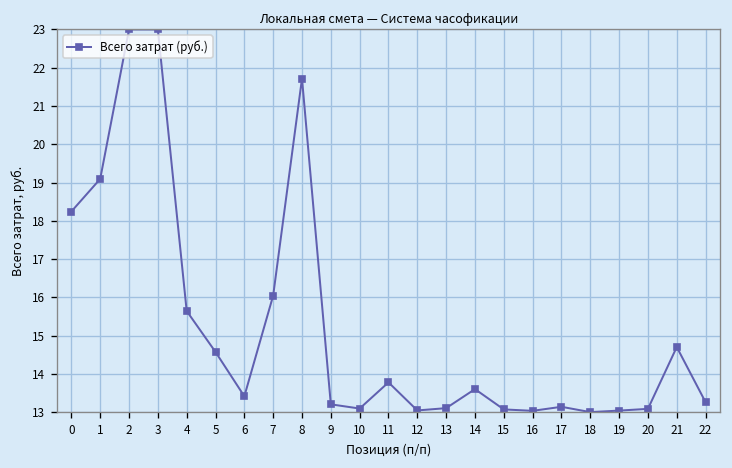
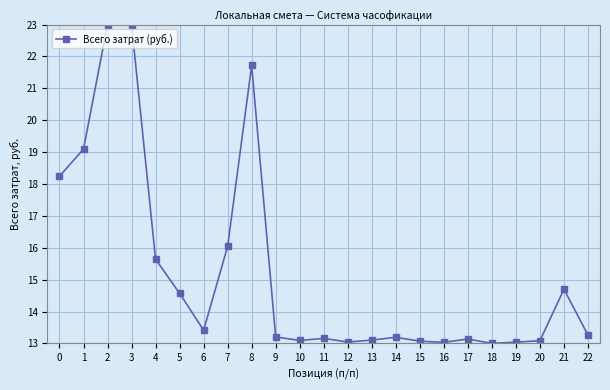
  {
    "0": 18.2,
    "1": 19.1,
    "2": 23.0,
    "3": 23.0,
    "4": 15.6,
    "5": 14.6,
    "6": 13.4,
    "7": 16.0,
    "8": 21.7,
    "9": 13.2,
    "10": 13.1,
-   "11": 13.8,
+   "11": 13.2,
    "12": 13.0,
    "13": 13.1,
-   "14": 13.6,
+   "14": 13.2,
    "15": 13.1,
    "16": 13.0,
    "17": 13.1,
    "18": 13.0,
    "19": 13.0,
    "20": 13.1,
    "21": 14.7,
    "22": 13.3
  }
